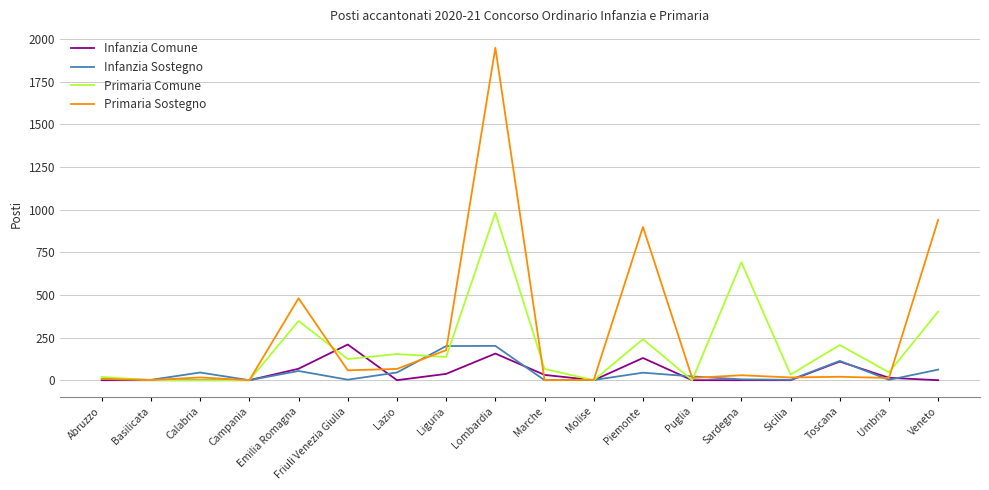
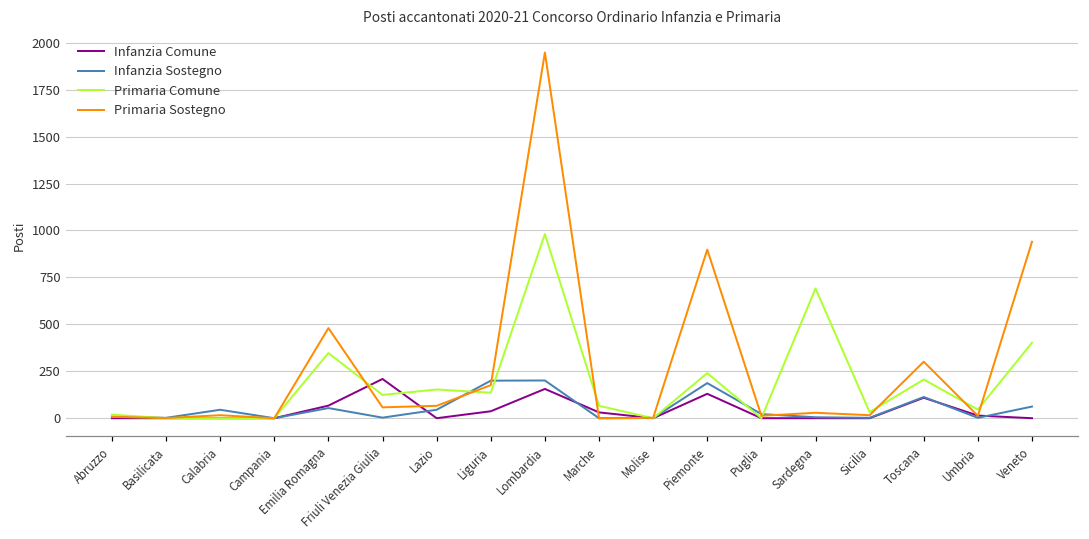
  {
    "Infanzia Comune": {
      "Friuli Venezia Giulia": 210,
      "Lazio": 0,
      "Liguria": 40,
      "Lombardia": 160,
      "Marche": 30,
      "Piemonte": 130,
      "Veneto": 0
    },
    "Infanzia Sostegno": {
      "Calabria": 50,
      "Friuli Venezia Giulia": 0,
      "Lazio": 50,
      "Liguria": 200,
      "Lombardia": 200,
-     "Piemonte": 40,
+     "Piemonte": 190,
      "Veneto": 60
    },
    "Primaria Comune": {
      "Emilia Romagna": 350,
      "Friuli Venezia Giulia": 120,
      "Lazio": 150,
      "Liguria": 140,
      "Lombardia": 980,
      "Marche": 70,
      "Piemonte": 240,
      "Sardegna": 690,
      "Sicilia": 30,
      "Toscana": 210,
      "Umbria": 50,
      "Veneto": 400
    },
    "Primaria Sostegno": {
      "Calabria": 20,
      "Emilia Romagna": 480,
      "Friuli Venezia Giulia": 60,
      "Lazio": 70,
      "Liguria": 180,
      "Lombardia": 1950,
      "Piemonte": 900,
      "Sardegna": 30,
-     "Toscana": 20,
+     "Toscana": 300,
      "Veneto": 940
    }
  }
